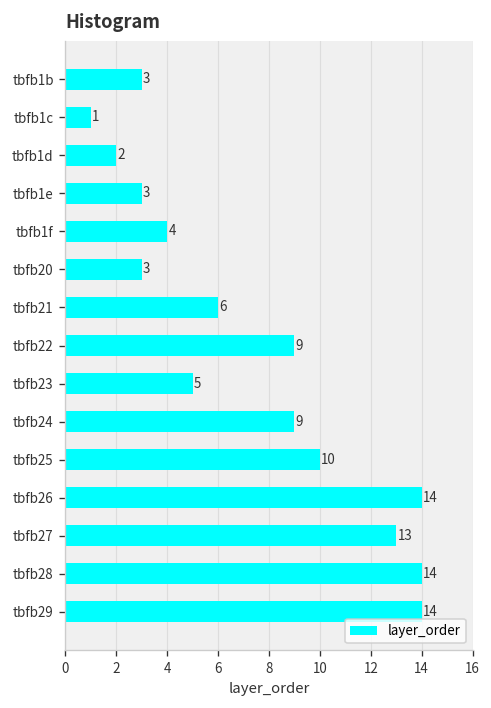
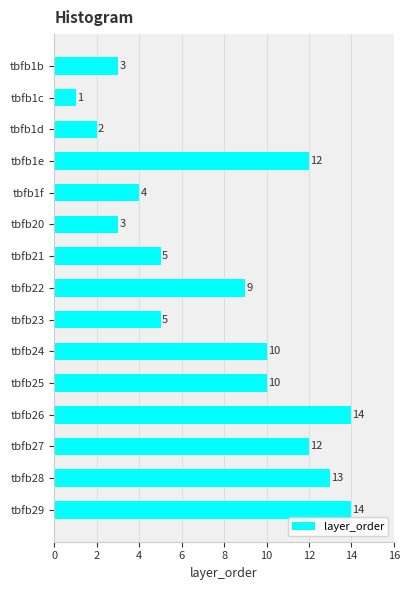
  {
    "tbfb1b": 3,
    "tbfb1c": 1,
    "tbfb1d": 2,
-   "tbfb1e": 3,
+   "tbfb1e": 12,
    "tbfb1f": 4,
    "tbfb20": 3,
-   "tbfb21": 6,
+   "tbfb21": 5,
    "tbfb22": 9,
    "tbfb23": 5,
-   "tbfb24": 9,
+   "tbfb24": 10,
    "tbfb25": 10,
    "tbfb26": 14,
-   "tbfb27": 13,
-   "tbfb28": 14,
+   "tbfb27": 12,
+   "tbfb28": 13,
    "tbfb29": 14
  }
